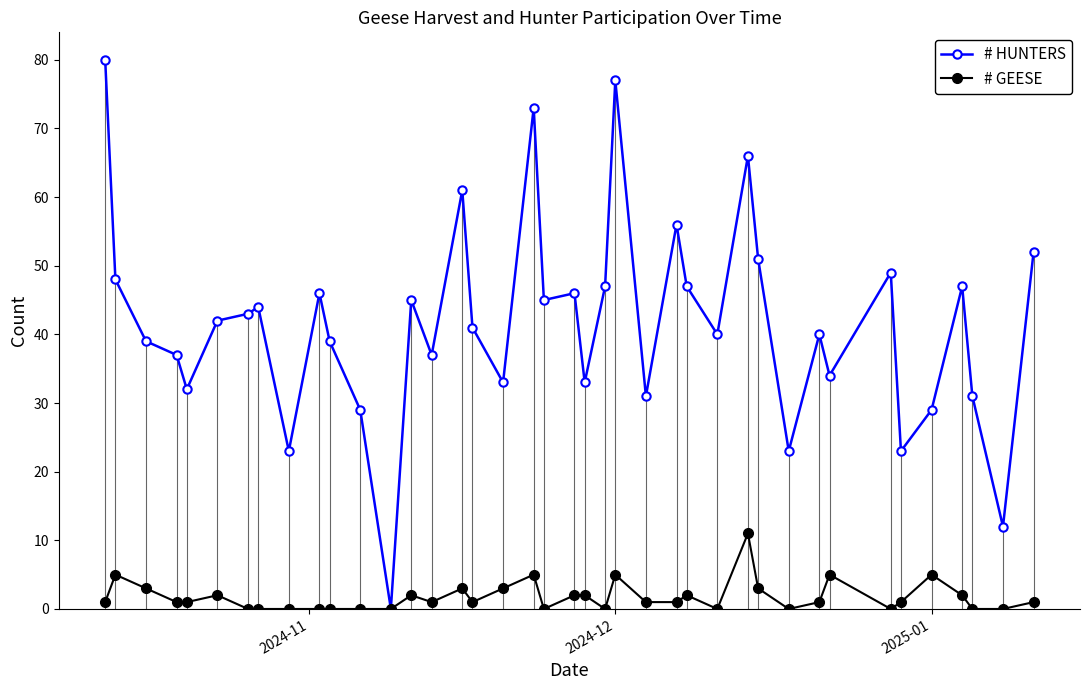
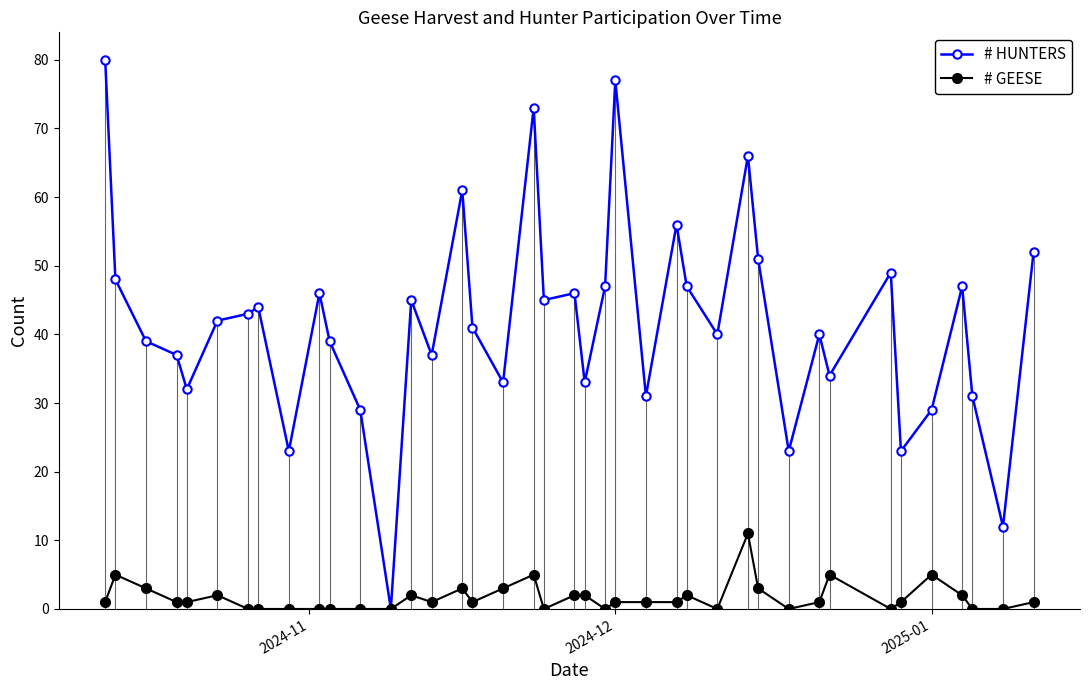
  {
    "# HUNTERS": {
      "2024-12": 77,
      "2025-01": 29
    },
    "# GEESE": {
-     "2024-12": 5,
+     "2024-12": 1,
      "2025-01": 5
    }
  }
